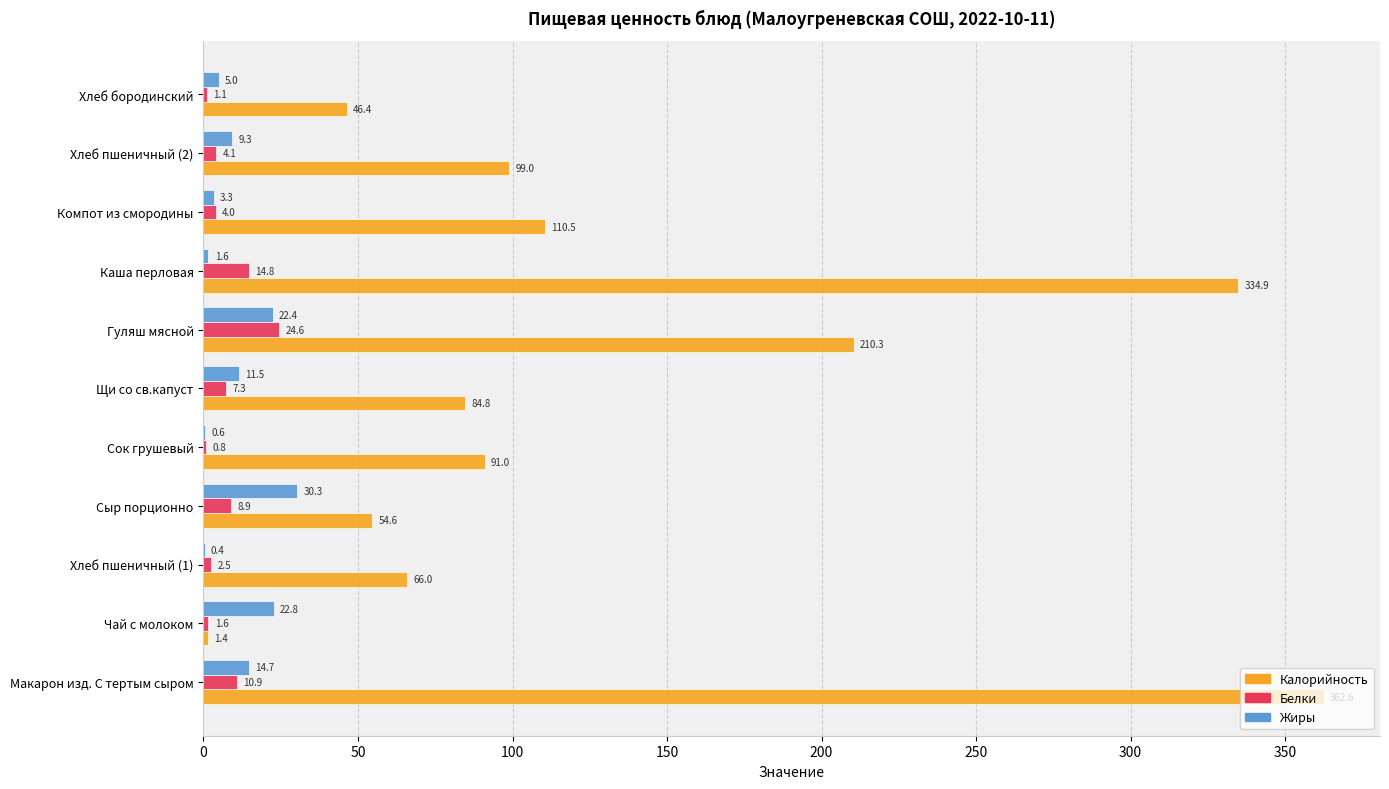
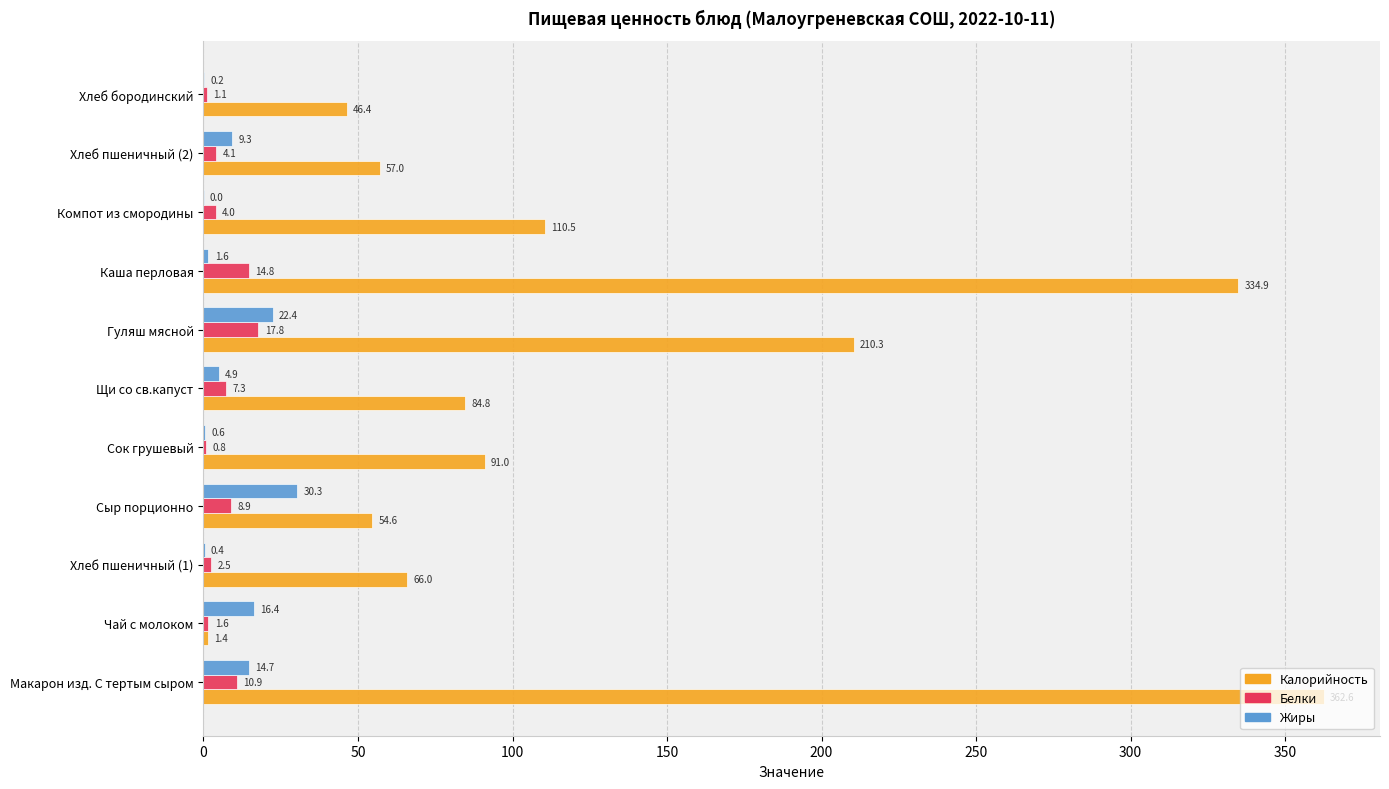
  {
    "Калорийность": {
      "Хлеб бородинский": 46.4,
-     "Хлеб пшеничный (2)": 99.0,
+     "Хлеб пшеничный (2)": 57.0,
      "Компот из смородины": 110.5,
      "Каша перловая": 334.9,
      "Гуляш мясной": 210.3,
      "Щи со св.капуст": 84.8,
      "Сок грушевый": 91.0,
      "Сыр порционно": 54.6,
      "Хлеб пшеничный (1)": 66.0,
      "Чай с молоком": 1.4
    },
    "Белки": {
      "Хлеб бородинский": 1.1,
      "Хлеб пшеничный (2)": 4.1,
      "Компот из смородины": 4.0,
      "Каша перловая": 14.8,
-     "Гуляш мясной": 24.6,
+     "Гуляш мясной": 17.8,
      "Щи со св.капуст": 7.3,
      "Сок грушевый": 0.8,
      "Сыр порционно": 8.9,
      "Хлеб пшеничный (1)": 2.5,
      "Чай с молоком": 1.6,
      "Макарон изд. С тертым сыром": 10.9
    },
    "Жиры": {
-     "Хлеб бородинский": 5.0,
+     "Хлеб бородинский": 0.2,
      "Хлеб пшеничный (2)": 9.3,
-     "Компот из смородины": 3.3,
+     "Компот из смородины": 0.0,
      "Каша перловая": 1.6,
      "Гуляш мясной": 22.4,
-     "Щи со св.капуст": 11.5,
+     "Щи со св.капуст": 4.9,
      "Сок грушевый": 0.6,
      "Сыр порционно": 30.3,
      "Хлеб пшеничный (1)": 0.4,
-     "Чай с молоком": 22.8,
+     "Чай с молоком": 16.4,
      "Макарон изд. С тертым сыром": 14.7
    }
  }
